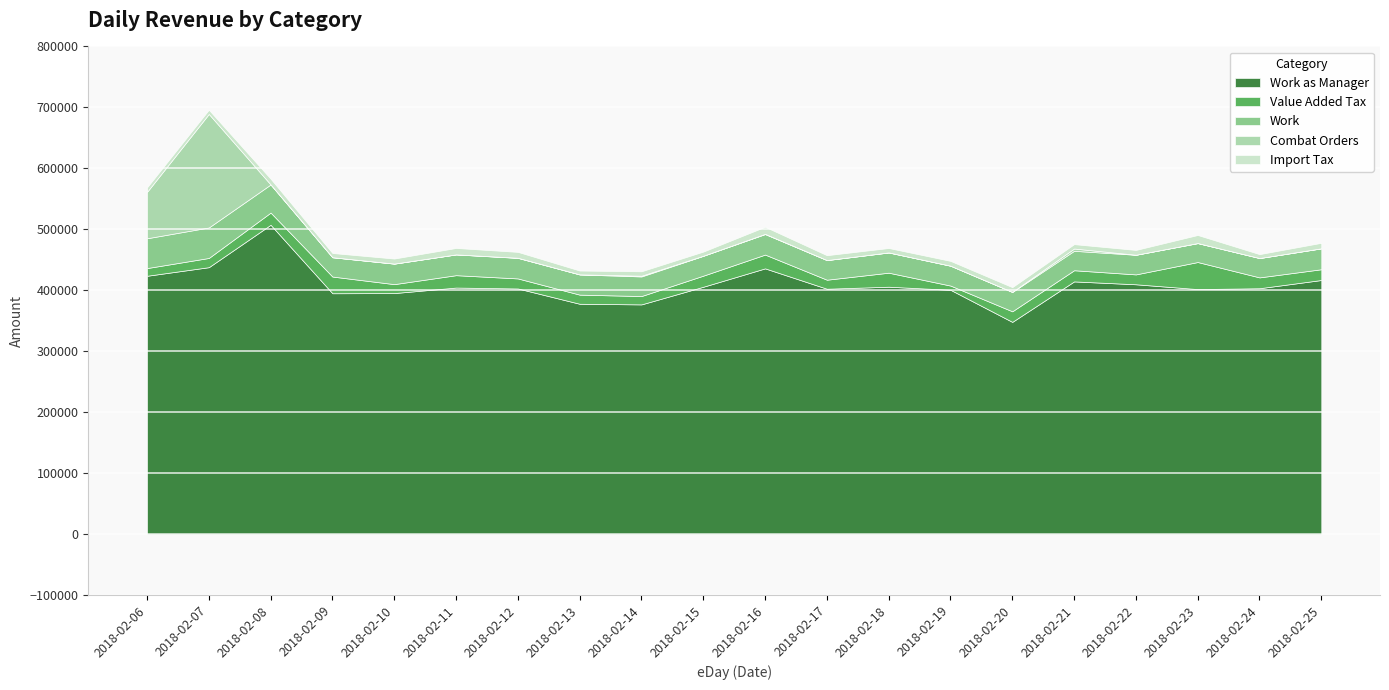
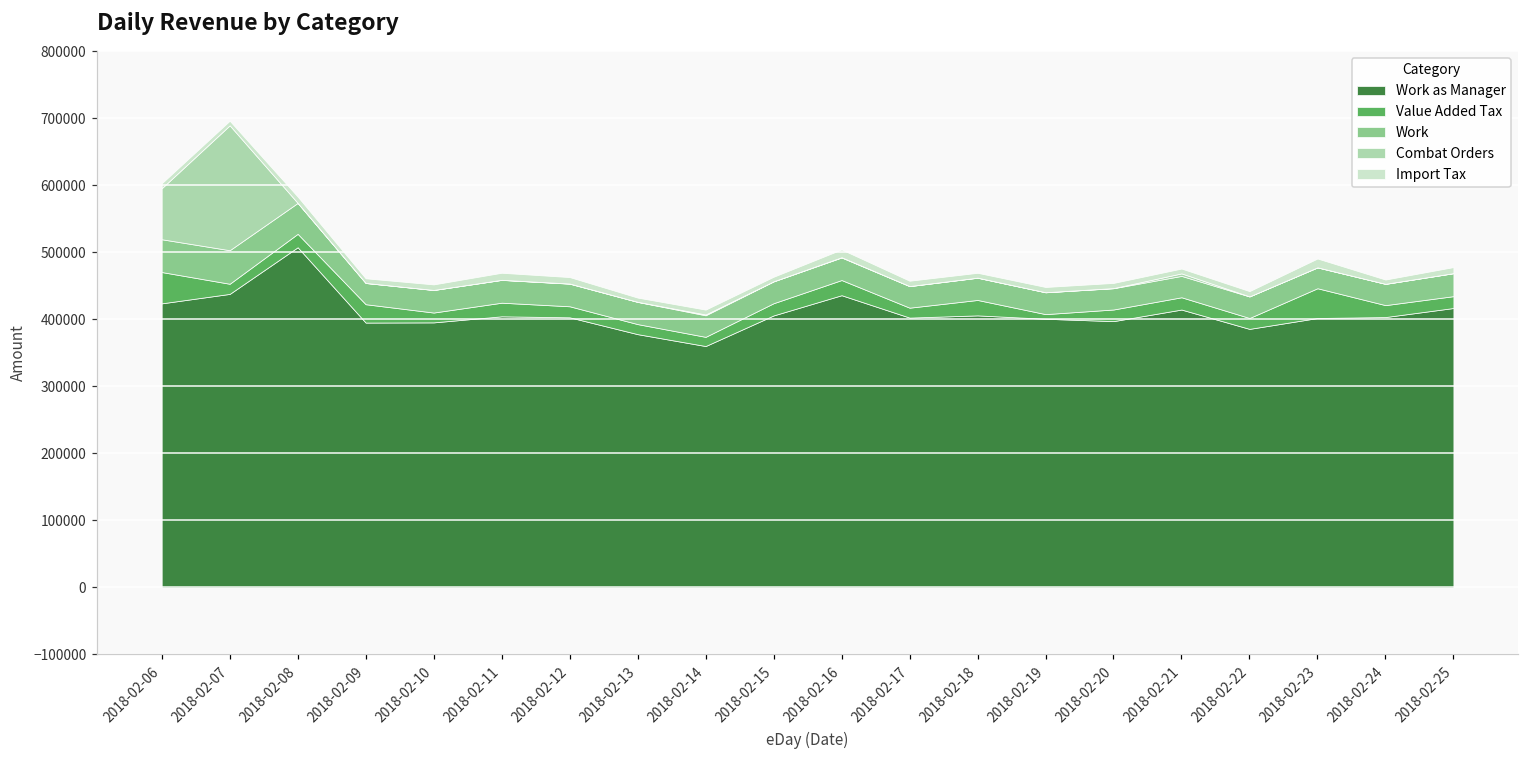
  {
    "Work as Manager": {
      "2018-02-06": 420000,
      "2018-02-07": 440000,
      "2018-02-08": 510000,
      "2018-02-09": 400000,
      "2018-02-10": 400000,
      "2018-02-11": 400000,
      "2018-02-12": 400000,
      "2018-02-13": 380000,
-     "2018-02-14": 380000,
+     "2018-02-14": 360000,
      "2018-02-15": 410000,
      "2018-02-16": 440000,
      "2018-02-17": 400000,
      "2018-02-18": 410000,
      "2018-02-19": 400000,
-     "2018-02-20": 350000,
+     "2018-02-20": 400000,
      "2018-02-21": 410000,
-     "2018-02-22": 410000,
+     "2018-02-22": 390000,
      "2018-02-23": 400000,
      "2018-02-24": 400000,
      "2018-02-25": 420000
    },
    "Value Added Tax": {
-     "2018-02-06": 10000,
+     "2018-02-06": 50000,
      "2018-02-07": 20000,
      "2018-02-08": 20000,
      "2018-02-09": 30000,
      "2018-02-10": 10000,
      "2018-02-11": 20000,
      "2018-02-12": 20000,
      "2018-02-13": 10000,
      "2018-02-14": 10000,
      "2018-02-15": 20000,
      "2018-02-16": 20000,
      "2018-02-17": 10000,
      "2018-02-18": 20000,
      "2018-02-19": 10000,
      "2018-02-20": 20000,
      "2018-02-21": 20000,
      "2018-02-22": 20000,
      "2018-02-23": 40000,
      "2018-02-24": 20000,
      "2018-02-25": 20000
    }
  }
